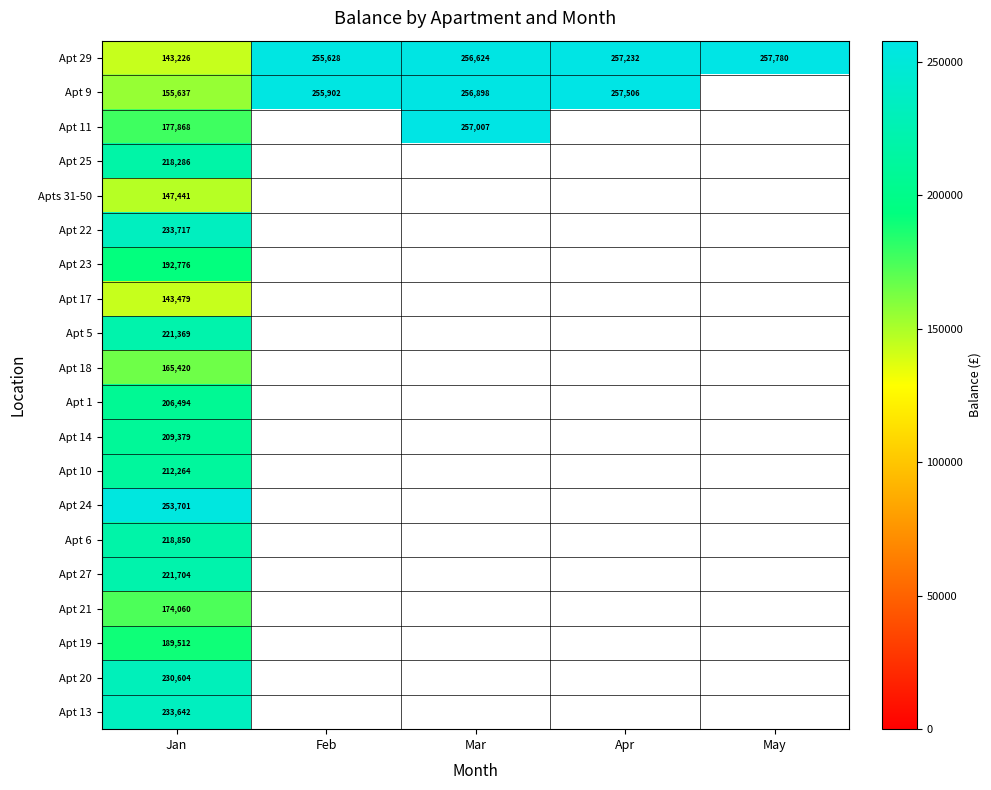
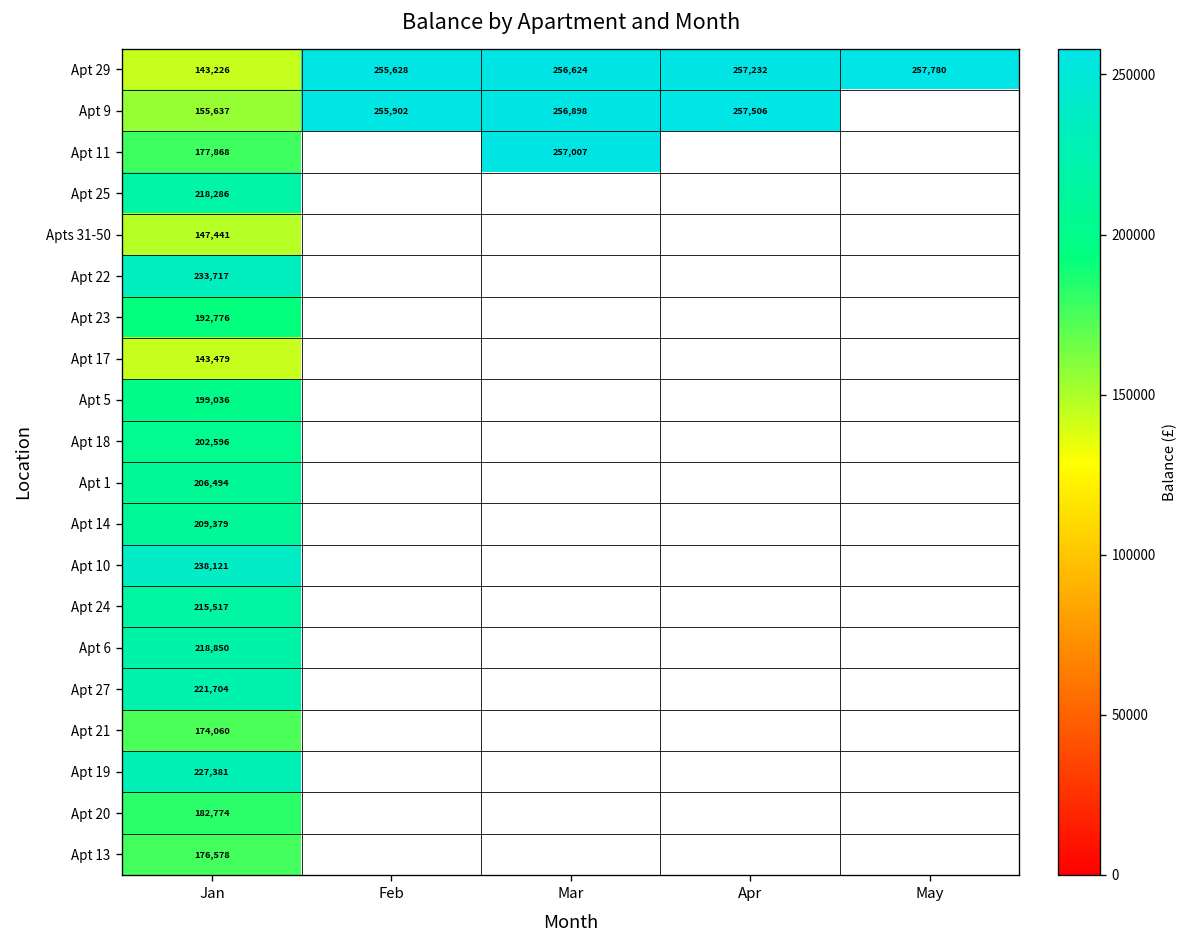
  {
    "Apt 29": {
      "Jan": "143,226",
      "Feb": "255,628",
      "Mar": "256,624",
      "Apr": "257,232",
      "May": "257,780"
    },
    "Apt 9": {
      "Jan": "155,637",
      "Feb": "255,902",
      "Mar": "256,898",
      "Apr": "257,506"
    },
    "Apt 11": {
      "Jan": "177,868",
      "Mar": "257,007"
    },
    "Apt 25": {
      "Jan": "218,286"
    },
    "Apts 31-50": {
      "Jan": "147,441"
    },
    "Apt 22": {
      "Jan": "233,717"
    },
    "Apt 23": {
      "Jan": "192,776"
    },
    "Apt 17": {
      "Jan": "143,479"
    },
    "Apt 5": {
-     "Jan": "221,369"
+     "Jan": "199,036"
    },
    "Apt 18": {
-     "Jan": "165,420"
+     "Jan": "202,596"
    },
    "Apt 1": {
      "Jan": "206,494"
    },
    "Apt 14": {
      "Jan": "209,379"
    },
    "Apt 10": {
-     "Jan": "212,264"
+     "Jan": "238,121"
    },
    "Apt 24": {
-     "Jan": "253,701"
+     "Jan": "215,517"
    },
    "Apt 6": {
      "Jan": "218,850"
    },
    "Apt 27": {
      "Jan": "221,704"
    },
    "Apt 21": {
      "Jan": "174,060"
    },
    "Apt 19": {
-     "Jan": "189,512"
+     "Jan": "227,381"
    },
    "Apt 20": {
-     "Jan": "230,604"
+     "Jan": "182,774"
    },
    "Apt 13": {
-     "Jan": "233,642"
+     "Jan": "176,578"
    }
  }
